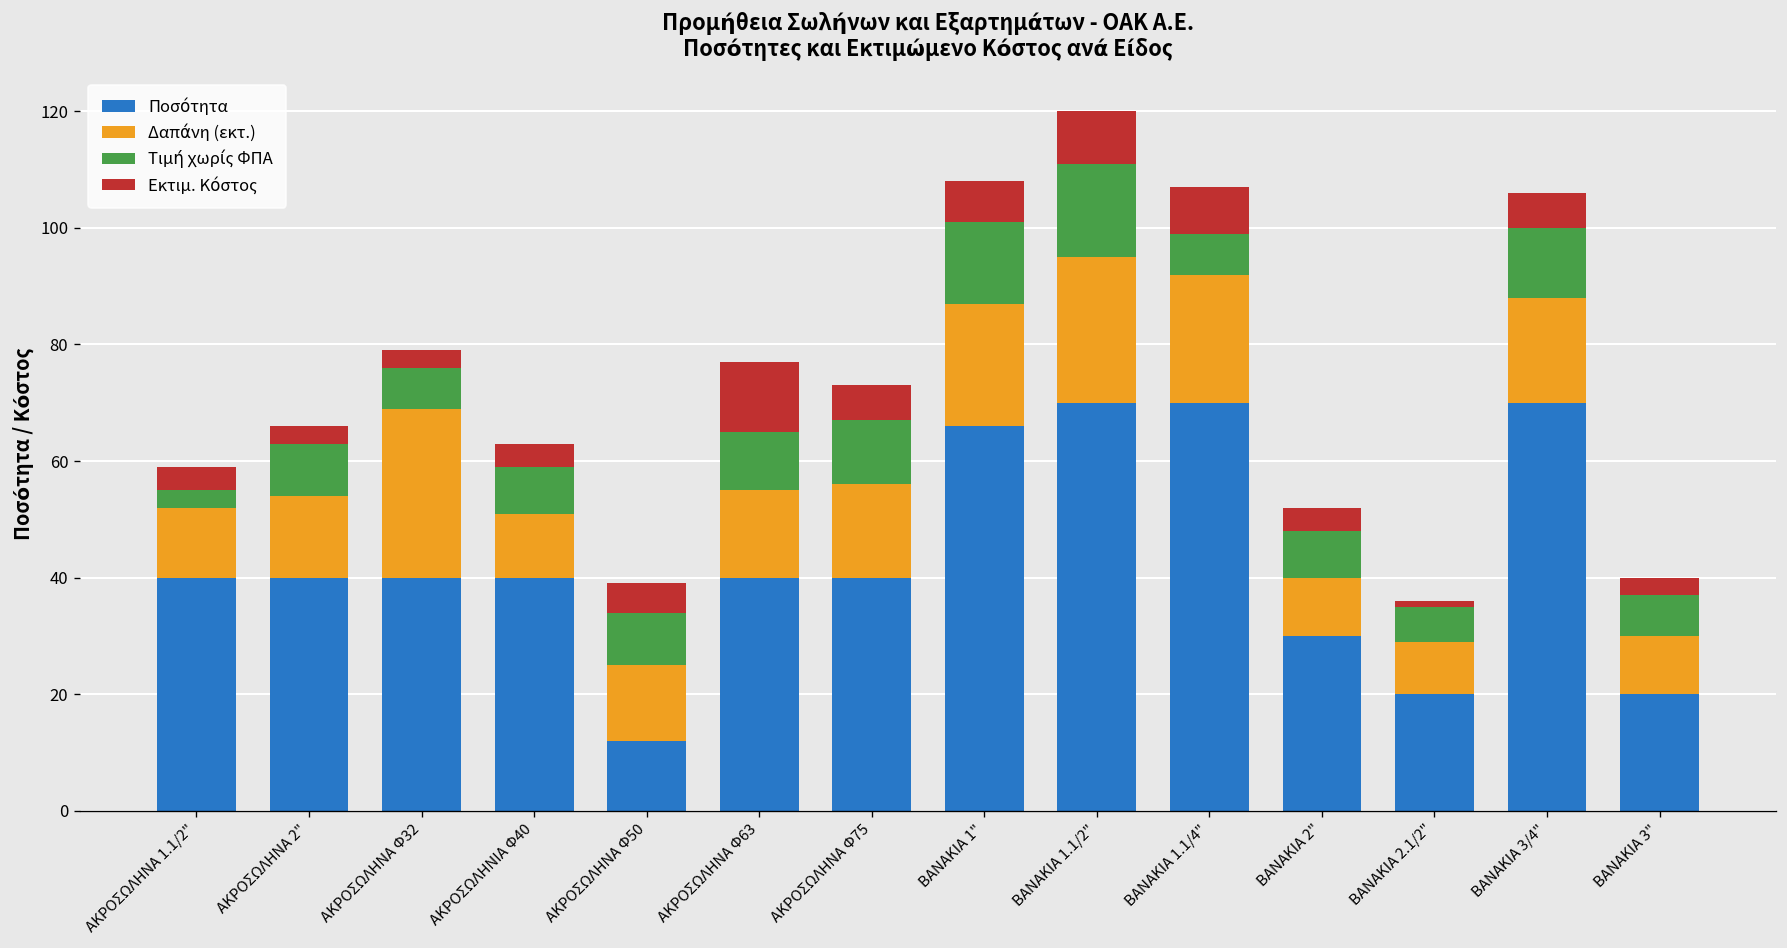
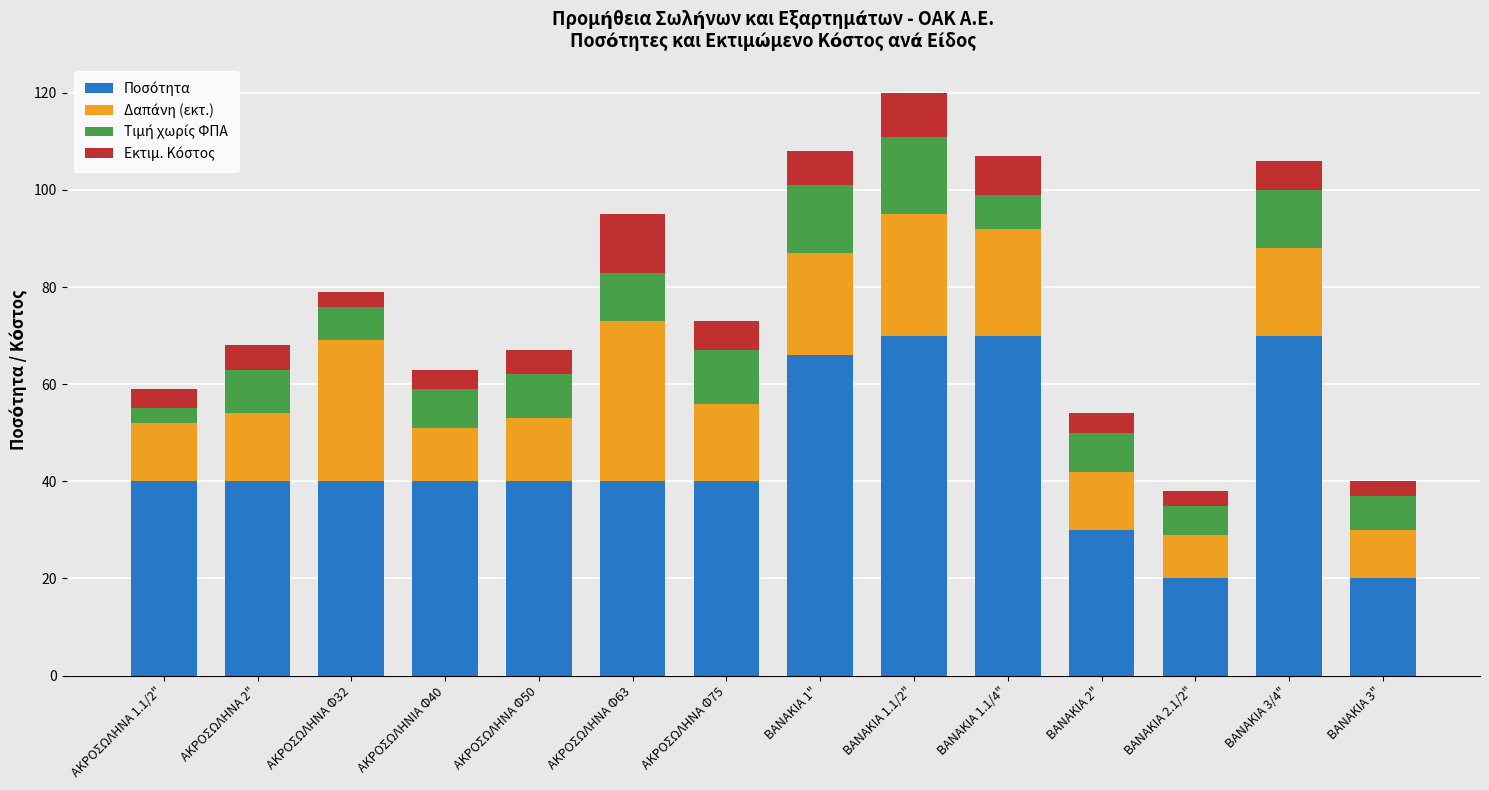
  {
    "Ποσότητα": {
      "ΑΚΡΟΣΩΛΗΝΑ 1.1/2\"": 40,
      "ΑΚΡΟΣΩΛΗΝΑ 2\"": 40,
      "ΑΚΡΟΣΩΛΗΝΑ Φ32": 40,
      "ΑΚΡΟΣΩΛΗΝΙΑ Φ40": 40,
-     "ΑΚΡΟΣΩΛΗΝΑ Φ50": 12,
+     "ΑΚΡΟΣΩΛΗΝΑ Φ50": 40,
      "ΑΚΡΟΣΩΛΗΝΑ Φ63": 40,
      "ΑΚΡΟΣΩΛΗΝΑ Φ75": 40,
      "ΒΑΝΑΚΙΑ 1\"": 66,
      "ΒΑΝΑΚΙΑ 1.1/2\"": 70,
      "ΒΑΝΑΚΙΑ 1.1/4\"": 70,
      "ΒΑΝΑΚΙΑ 2\"": 30,
      "ΒΑΝΑΚΙΑ 2.1/2\"": 20,
      "ΒΑΝΑΚΙΑ 3/4\"": 70,
      "ΒΑΝΑΚΙΑ 3\"": 20
    },
    "Δαπάνη (εκτ.)": {
      "ΑΚΡΟΣΩΛΗΝΑ 1.1/2\"": 12,
      "ΑΚΡΟΣΩΛΗΝΑ 2\"": 14,
      "ΑΚΡΟΣΩΛΗΝΑ Φ32": 29,
      "ΑΚΡΟΣΩΛΗΝΙΑ Φ40": 11,
      "ΑΚΡΟΣΩΛΗΝΑ Φ50": 13,
-     "ΑΚΡΟΣΩΛΗΝΑ Φ63": 15,
+     "ΑΚΡΟΣΩΛΗΝΑ Φ63": 33,
      "ΑΚΡΟΣΩΛΗΝΑ Φ75": 16,
      "ΒΑΝΑΚΙΑ 1\"": 21,
      "ΒΑΝΑΚΙΑ 1.1/2\"": 25,
      "ΒΑΝΑΚΙΑ 1.1/4\"": 22,
-     "ΒΑΝΑΚΙΑ 2\"": 10,
+     "ΒΑΝΑΚΙΑ 2\"": 12,
      "ΒΑΝΑΚΙΑ 2.1/2\"": 9,
      "ΒΑΝΑΚΙΑ 3/4\"": 18,
      "ΒΑΝΑΚΙΑ 3\"": 10
    },
    "Τιμή χωρίς ΦΠΑ": {
      "ΑΚΡΟΣΩΛΗΝΑ 1.1/2\"": 3,
      "ΑΚΡΟΣΩΛΗΝΑ 2\"": 9,
      "ΑΚΡΟΣΩΛΗΝΑ Φ32": 7,
      "ΑΚΡΟΣΩΛΗΝΙΑ Φ40": 8,
      "ΑΚΡΟΣΩΛΗΝΑ Φ50": 9,
      "ΑΚΡΟΣΩΛΗΝΑ Φ63": 10,
      "ΑΚΡΟΣΩΛΗΝΑ Φ75": 11,
      "ΒΑΝΑΚΙΑ 1\"": 14,
      "ΒΑΝΑΚΙΑ 1.1/2\"": 16,
      "ΒΑΝΑΚΙΑ 1.1/4\"": 7,
      "ΒΑΝΑΚΙΑ 2\"": 8,
      "ΒΑΝΑΚΙΑ 2.1/2\"": 6,
      "ΒΑΝΑΚΙΑ 3/4\"": 12,
      "ΒΑΝΑΚΙΑ 3\"": 7
    },
    "Εκτιμ. Κόστος": {
      "ΑΚΡΟΣΩΛΗΝΑ 1.1/2\"": 4,
-     "ΑΚΡΟΣΩΛΗΝΑ 2\"": 3,
+     "ΑΚΡΟΣΩΛΗΝΑ 2\"": 5,
      "ΑΚΡΟΣΩΛΗΝΑ Φ32": 3,
      "ΑΚΡΟΣΩΛΗΝΙΑ Φ40": 4,
      "ΑΚΡΟΣΩΛΗΝΑ Φ50": 5,
      "ΑΚΡΟΣΩΛΗΝΑ Φ63": 12,
      "ΑΚΡΟΣΩΛΗΝΑ Φ75": 6,
      "ΒΑΝΑΚΙΑ 1\"": 7,
      "ΒΑΝΑΚΙΑ 1.1/2\"": 9,
      "ΒΑΝΑΚΙΑ 1.1/4\"": 8,
      "ΒΑΝΑΚΙΑ 2\"": 4,
-     "ΒΑΝΑΚΙΑ 2.1/2\"": 1,
+     "ΒΑΝΑΚΙΑ 2.1/2\"": 3,
      "ΒΑΝΑΚΙΑ 3/4\"": 6,
      "ΒΑΝΑΚΙΑ 3\"": 3
    }
  }
